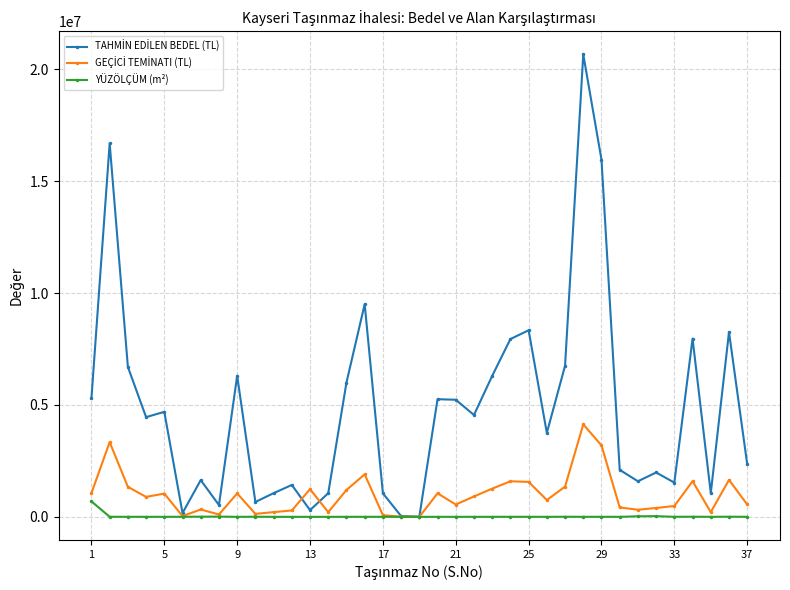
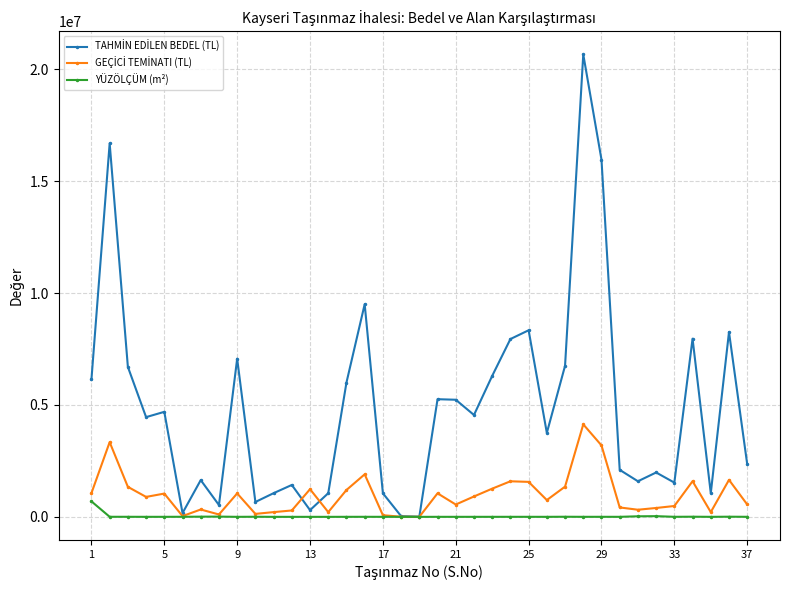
  {
    "TAHMİN EDİLEN BEDEL (TL)": {
-     "1": 5300000,
+     "1": 6100000,
      "5": 4700000,
-     "9": 6300000,
+     "9": 7100000,
      "13": 300000,
      "17": 1100000,
      "21": 5200000,
      "25": 8300000,
      "29": 16000000,
      "33": 1500000,
      "37": 2400000
    },
    "GEÇİCİ TEMİNATI (TL)": {
      "1": 1100000,
      "5": 1000000,
      "9": 1000000,
      "13": 1200000,
      "21": 600000,
      "25": 1600000,
      "29": 3200000,
      "33": 500000,
      "37": 600000
    },
    "YÜZÖLÇÜM (m²)": {
      "1": 700000,
      "5": 0,
      "9": 0,
      "13": 0,
      "21": 0,
      "25": 0,
      "29": 0,
      "33": 0,
      "37": 0
    }
  }
